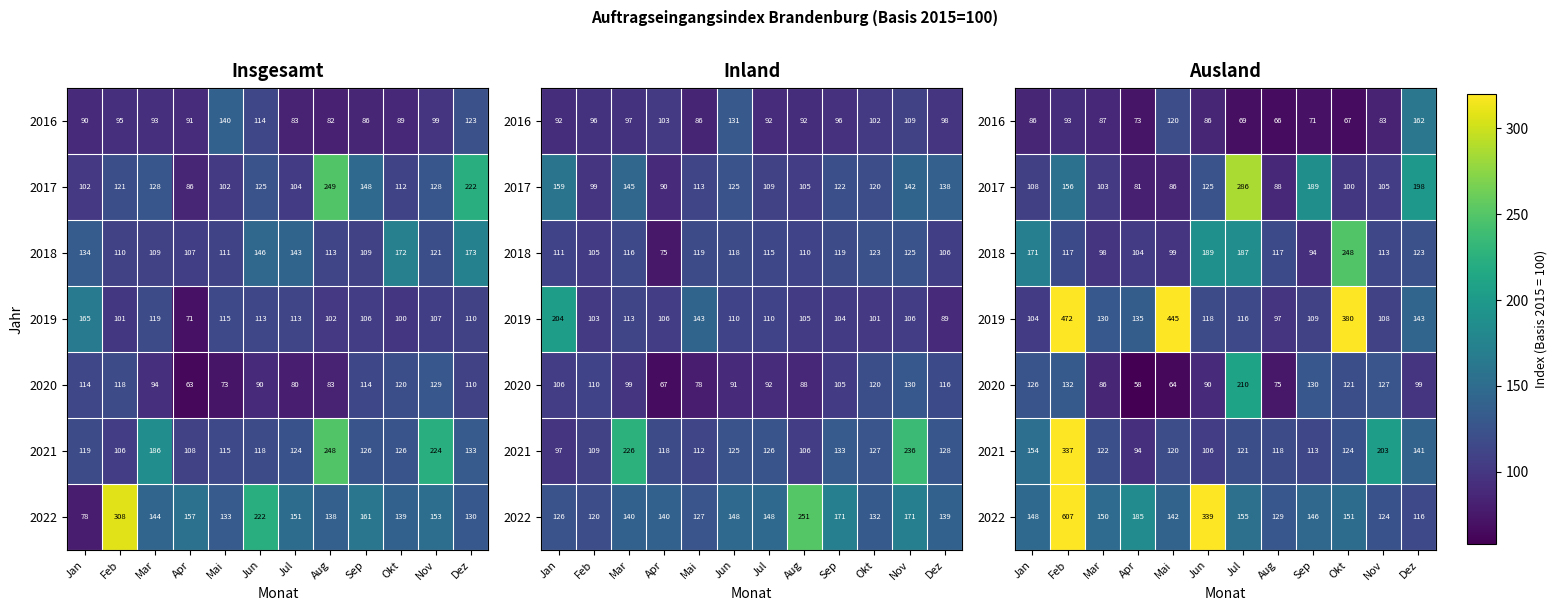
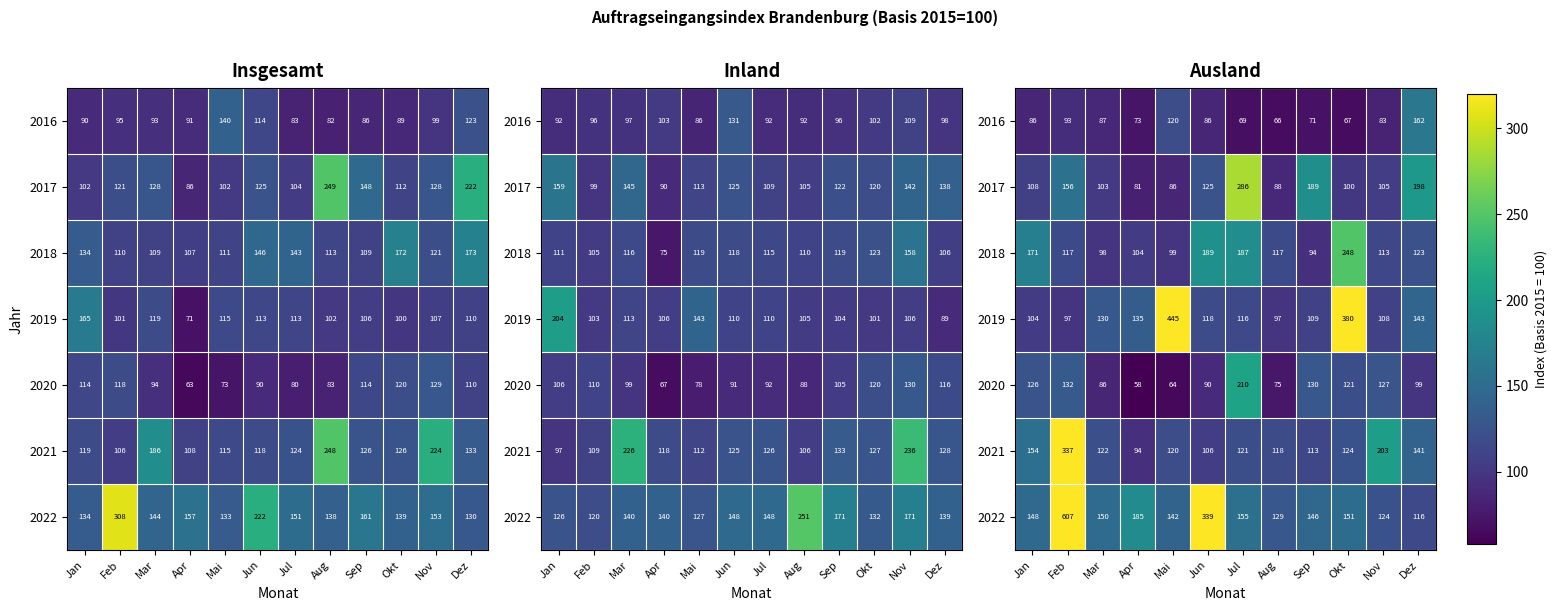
  {
    "Insgesamt": {
      "2022": {
-       "Jan": 78,
+       "Jan": 134,
        "Feb": 308,
        "Mar": 144,
        "Apr": 157,
        "Mai": 133,
        "Jun": 222,
        "Jul": 151,
        "Aug": 138,
        "Sep": 161,
        "Okt": 139,
        "Nov": 153,
        "Dez": 130
      }
    },
    "Inland": {
      "2018": {
        "Jan": 111,
        "Feb": 105,
        "Mar": 116,
        "Apr": 75,
        "Mai": 119,
        "Jun": 118,
        "Jul": 115,
        "Aug": 110,
        "Sep": 119,
        "Okt": 123,
-       "Nov": 125,
+       "Nov": 158,
        "Dez": 106
      }
    },
    "Ausland": {
      "2019": {
        "Jan": 104,
-       "Feb": 472,
+       "Feb": 97,
        "Mar": 130,
        "Apr": 135,
        "Mai": 445,
        "Jun": 118,
        "Jul": 116,
        "Aug": 97,
        "Sep": 109,
        "Okt": 380,
        "Nov": 108,
        "Dez": 143
      }
    }
  }
